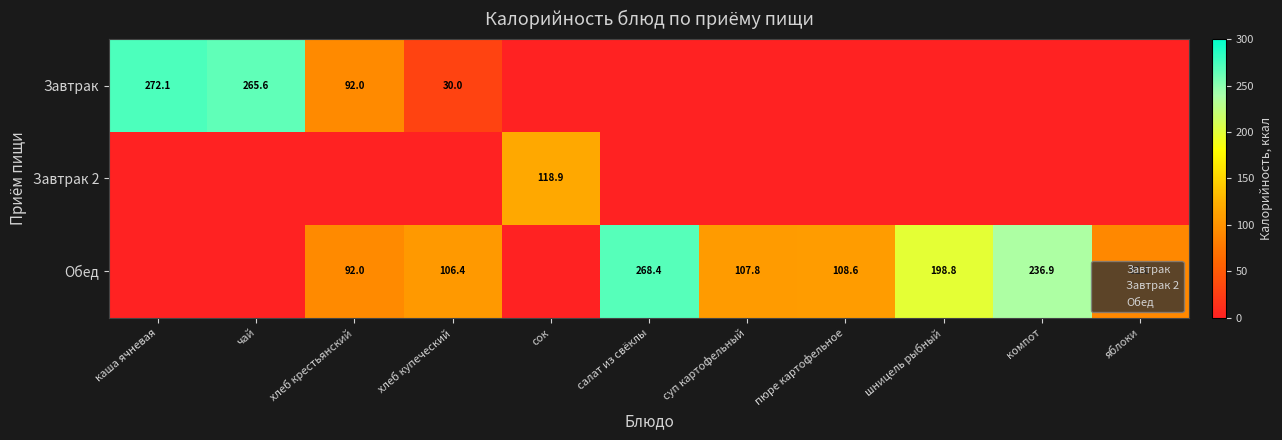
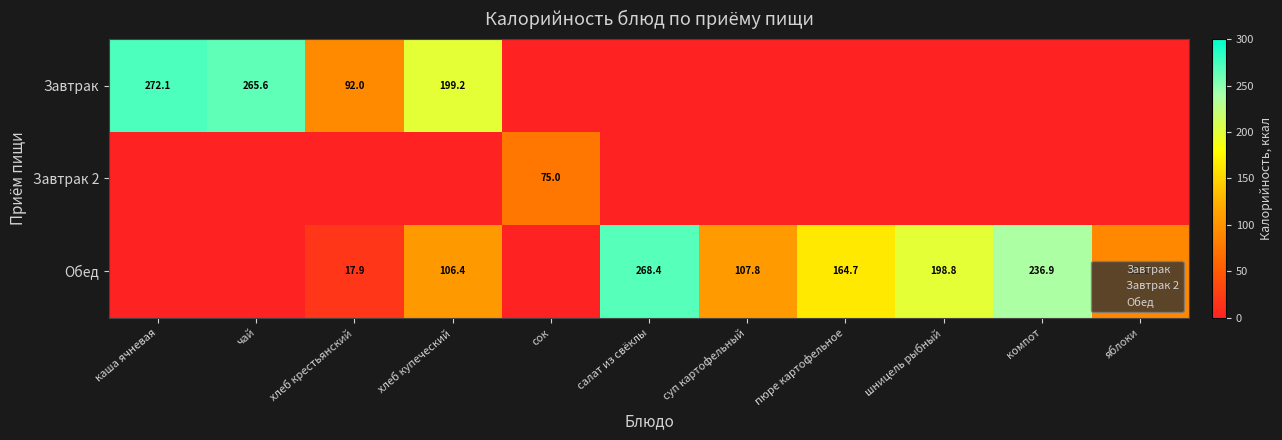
  {
    "Завтрак": {
      "каша ячневая": 272.1,
      "чай": 265.6,
      "хлеб крестьянский": 92.0,
-     "хлеб купеческий": 30.0
+     "хлеб купеческий": 199.2
    },
    "Завтрак 2": {
-     "сок": 118.9
+     "сок": 75.0
    },
    "Обед": {
-     "хлеб крестьянский": 92.0,
+     "хлеб крестьянский": 17.9,
      "хлеб купеческий": 106.4,
      "салат из свёклы": 268.4,
      "суп картофельный": 107.8,
-     "пюре картофельное": 108.6,
+     "пюре картофельное": 164.7,
      "шницель рыбный": 198.8,
      "компот": 236.9
    }
  }
